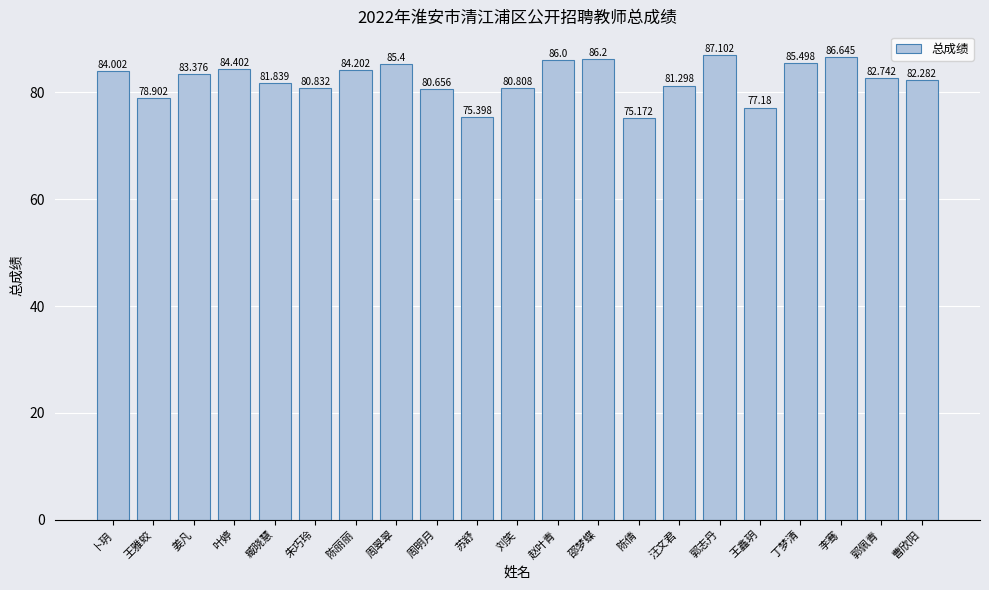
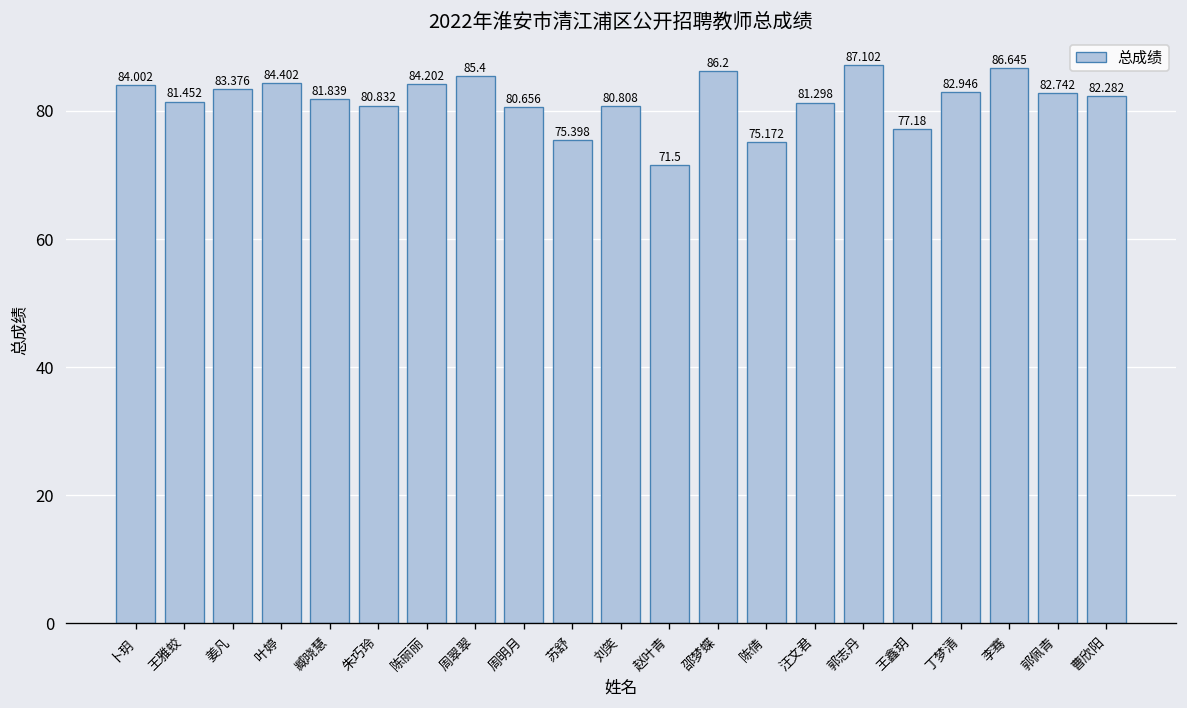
  {
    "卜玥": 84.002,
-   "王雅蛟": 78.902,
+   "王雅蛟": 81.452,
    "姜凡": 83.376,
    "叶婷": 84.402,
    "臧晓慧": 81.839,
    "朱巧玲": 80.832,
    "陈丽丽": 84.202,
    "周翠翠": 85.4,
    "周明月": 80.656,
    "苏舒": 75.398,
    "刘笑": 80.808,
-   "赵叶青": 86.0,
+   "赵叶青": 71.5,
    "邵梦蝶": 86.2,
    "陈倩": 75.172,
    "汪文君": 81.298,
    "郭志丹": 87.102,
    "王鑫玥": 77.18,
-   "丁梦清": 85.498,
+   "丁梦清": 82.946,
    "李骞": 86.645,
    "郭佩青": 82.742,
    "曹欣阳": 82.282
  }
